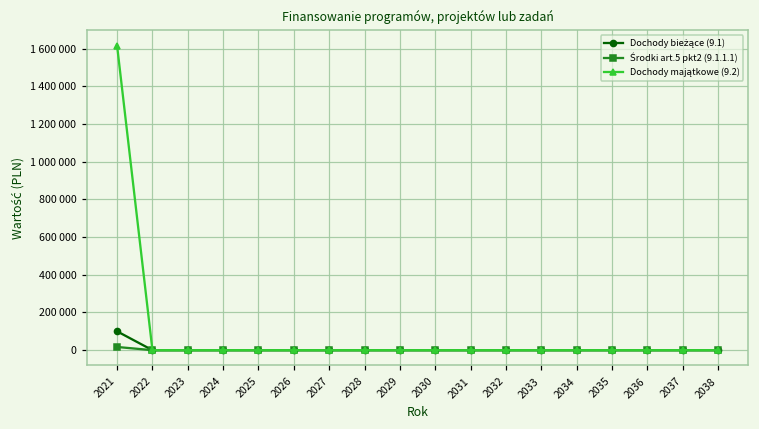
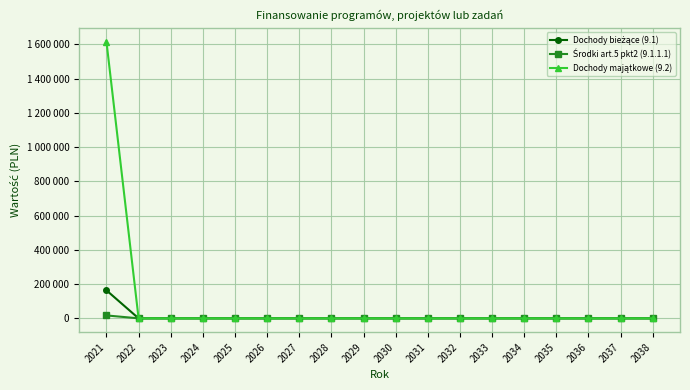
  {
    "Dochody bieżące (9.1)": {
-     "2021": 100000
+     "2021": 160000
    },
    "Środki art.5 pkt2 (9.1.1.1)": {
      "2021": 20000
    },
    "Dochody majątkowe (9.2)": {
      "2021": 1620000
    }
  }
